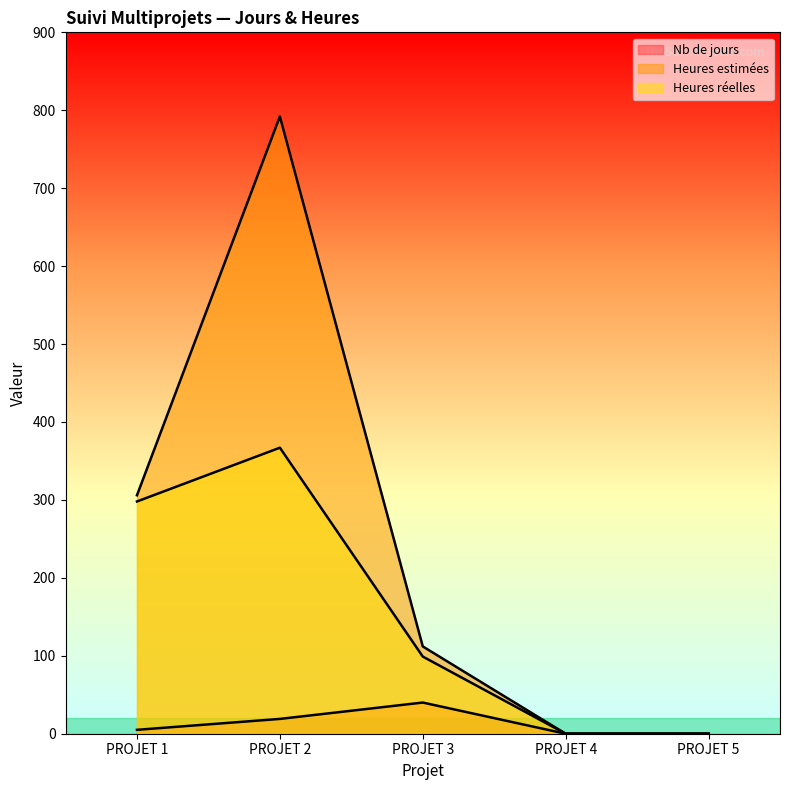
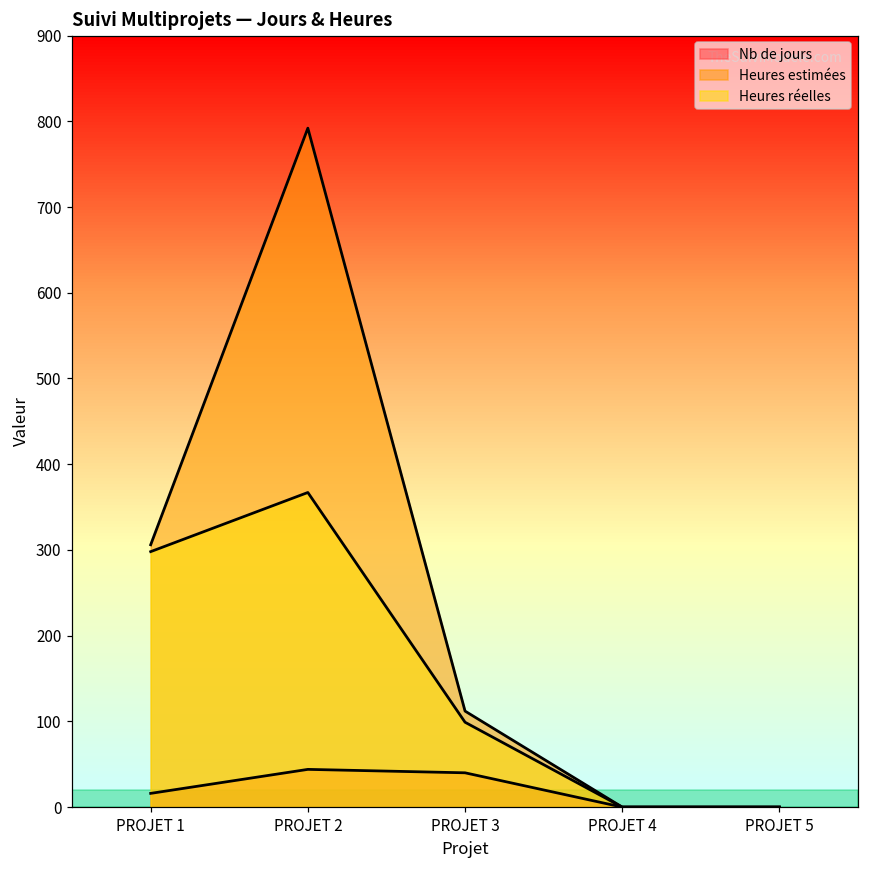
  {
    "Nb de jours": {
-     "PROJET 1": 10,
-     "PROJET 2": 20,
+     "PROJET 1": 20,
+     "PROJET 2": 40,
      "PROJET 3": 40
    }
  }
